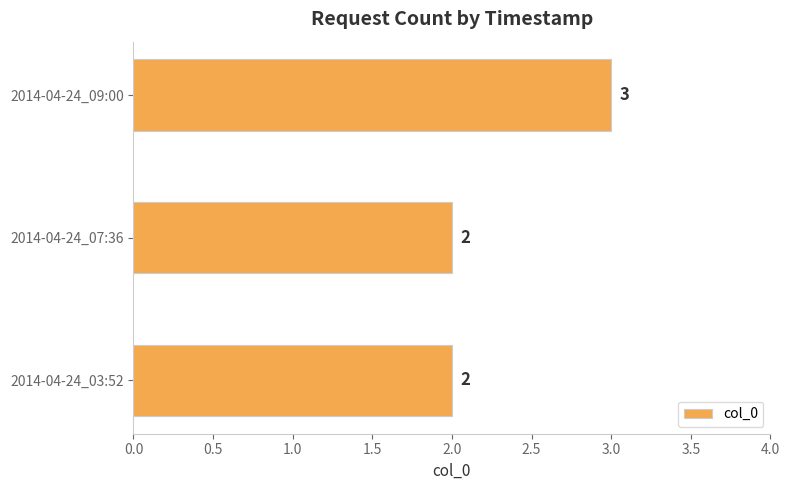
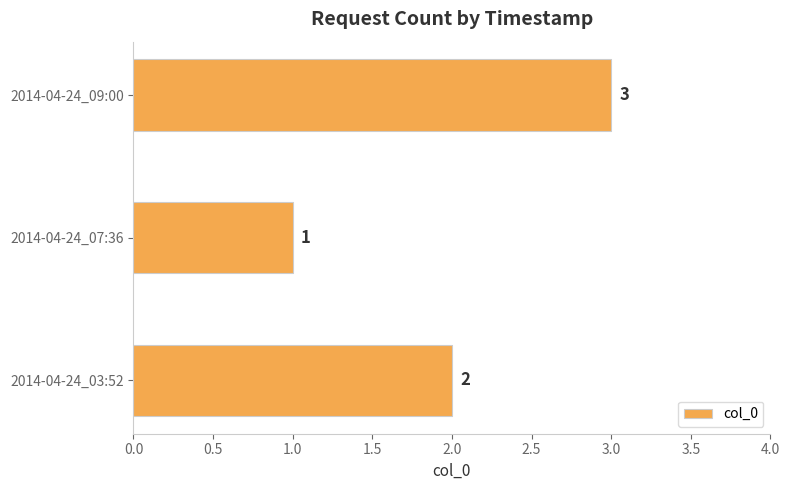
  {
    "2014-04-24_09:00": 3,
-   "2014-04-24_07:36": 2,
+   "2014-04-24_07:36": 1,
    "2014-04-24_03:52": 2
  }
